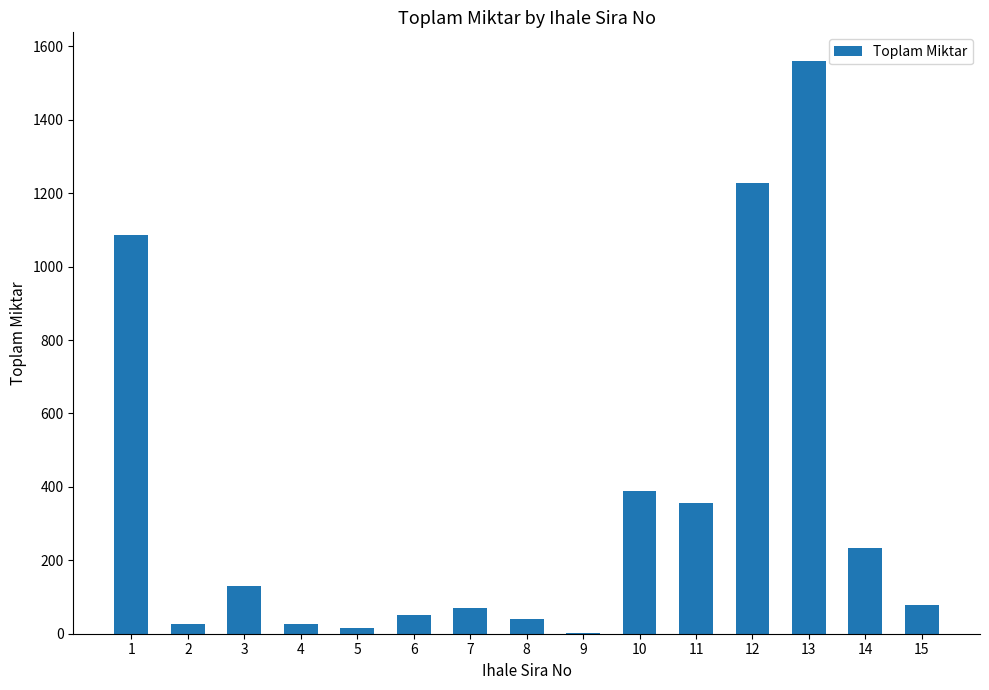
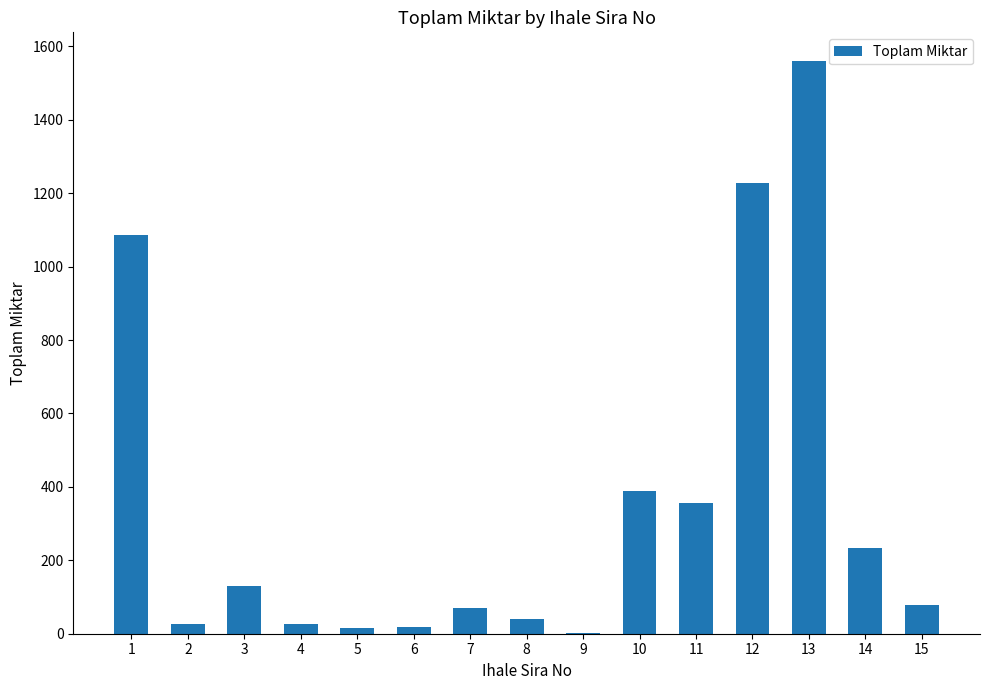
  {
    "1": 1090,
    "2": 30,
    "3": 130,
    "4": 30,
    "5": 20,
-   "6": 50,
+   "6": 20,
    "7": 70,
    "8": 40,
    "10": 390,
    "11": 360,
    "12": 1230,
    "13": 1560,
    "14": 230,
    "15": 80
  }
